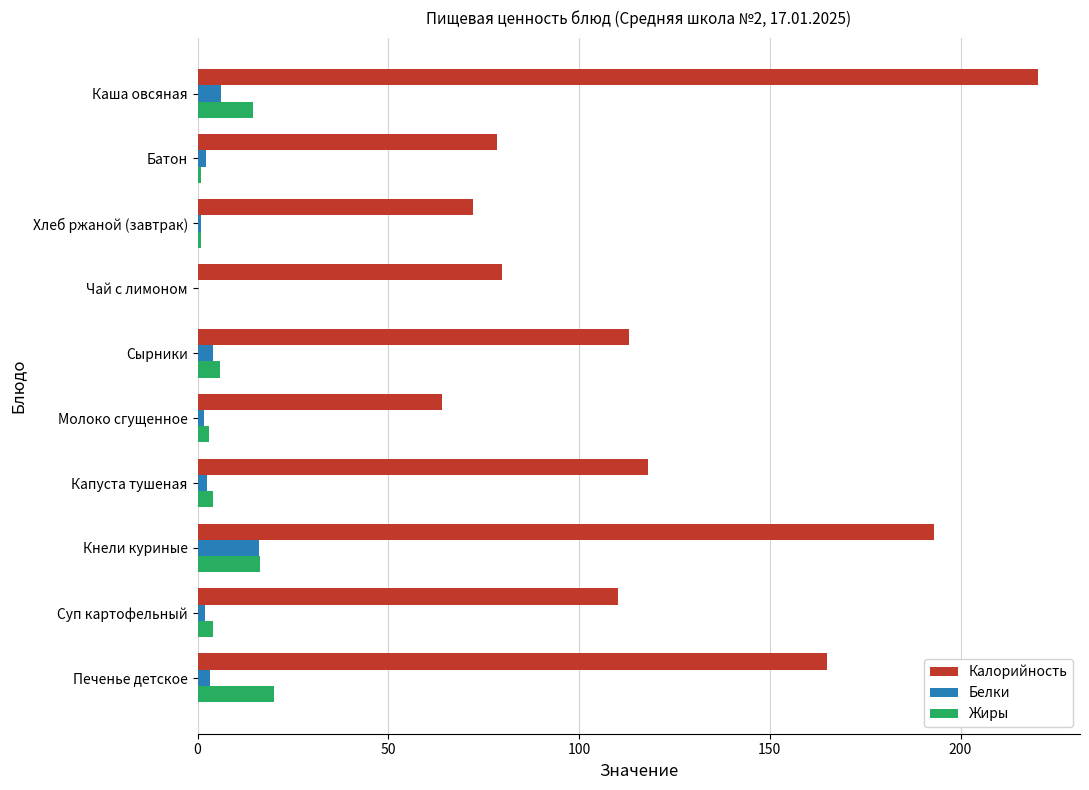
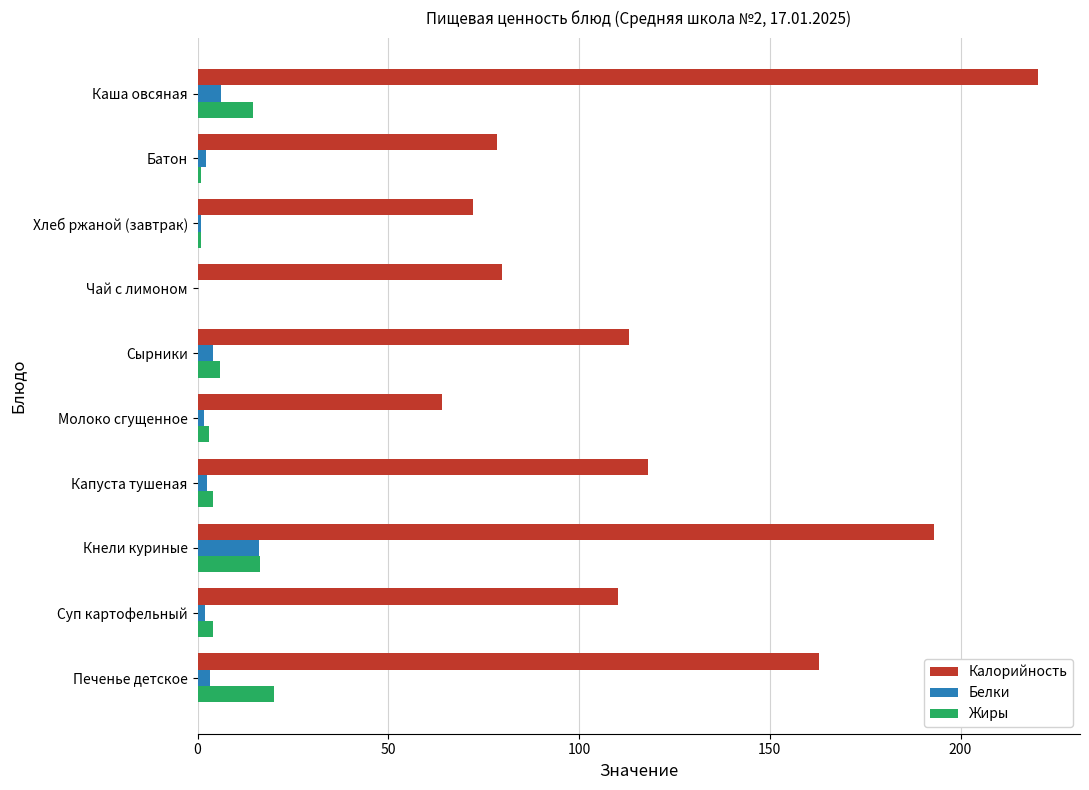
  {
    "Калорийность": {
      "Каша овсяная": 220,
      "Батон": 79,
      "Хлеб ржаной (завтрак)": 72,
      "Чай с лимоном": 80,
      "Сырники": 113,
      "Молоко сгущенное": 64,
      "Капуста тушеная": 118,
      "Кнели куриные": 193,
      "Суп картофельный": 110,
-     "Печенье детское": 165
+     "Печенье детское": 163
    },
    "Белки": {
      "Каша овсяная": 6,
      "Батон": 2,
      "Хлеб ржаной (завтрак)": 1,
      "Сырники": 4,
      "Молоко сгущенное": 2,
      "Капуста тушеная": 3,
      "Кнели куриные": 16,
      "Суп картофельный": 2,
      "Печенье детское": 3
    },
    "Жиры": {
      "Каша овсяная": 15,
      "Батон": 1,
      "Хлеб ржаной (завтрак)": 1,
      "Чай с лимоном": 0,
      "Сырники": 6,
      "Молоко сгущенное": 3,
      "Капуста тушеная": 4,
      "Кнели куриные": 17,
      "Суп картофельный": 4,
      "Печенье детское": 20
    }
  }
